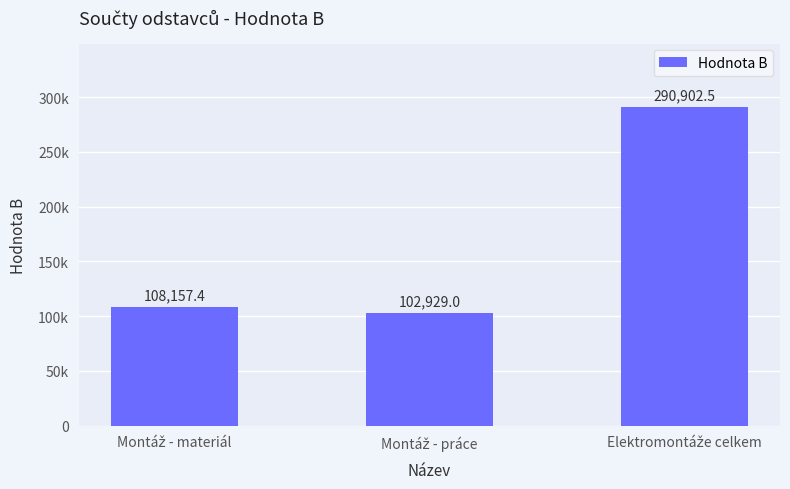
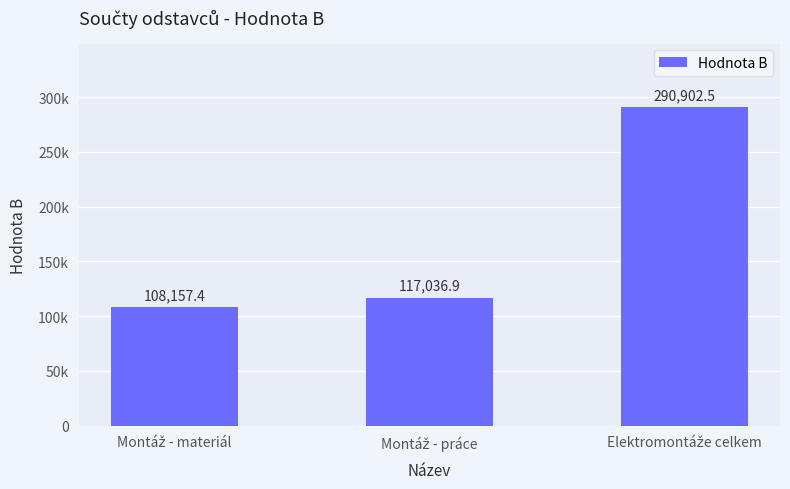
  {
    "Montáž - materiál": "108,157.4",
-   "Montáž - práce": "102,929.0",
+   "Montáž - práce": "117,036.9",
    "Elektromontáže celkem": "290,902.5"
  }
